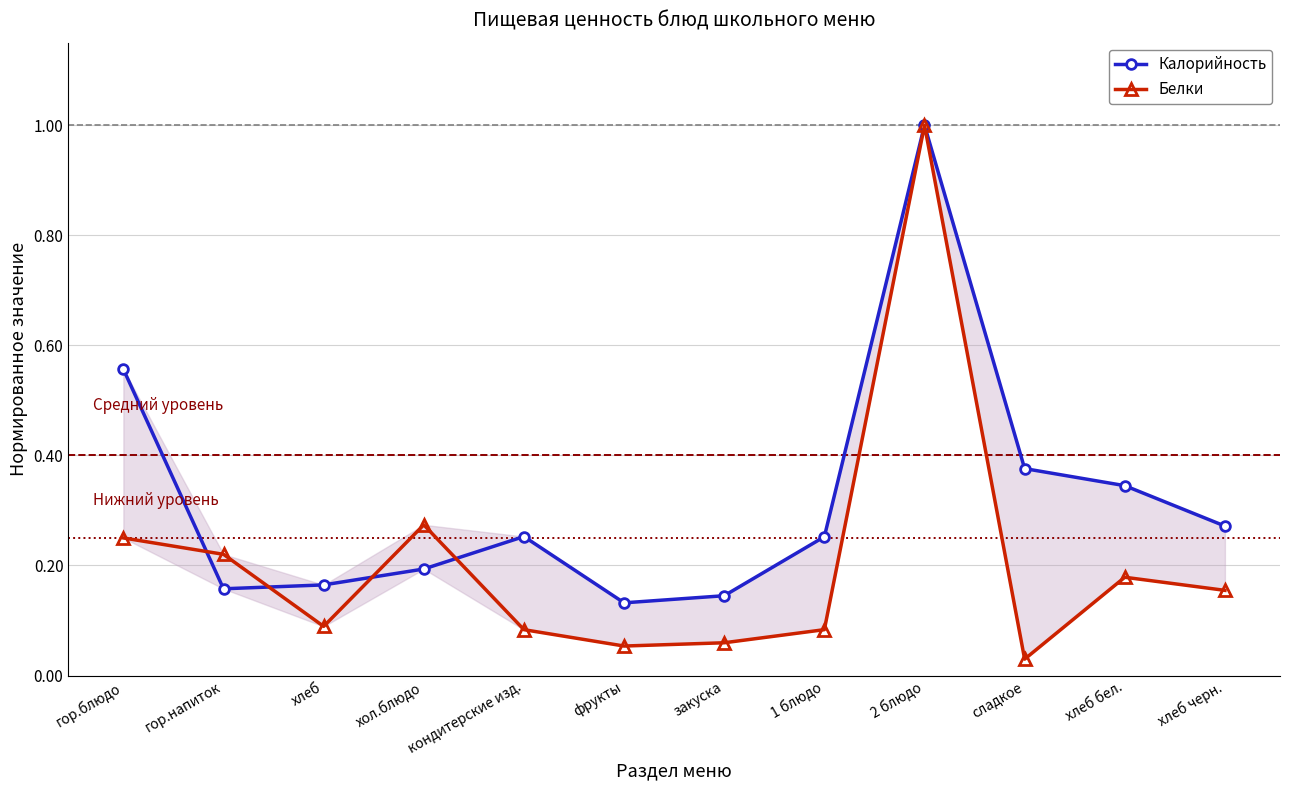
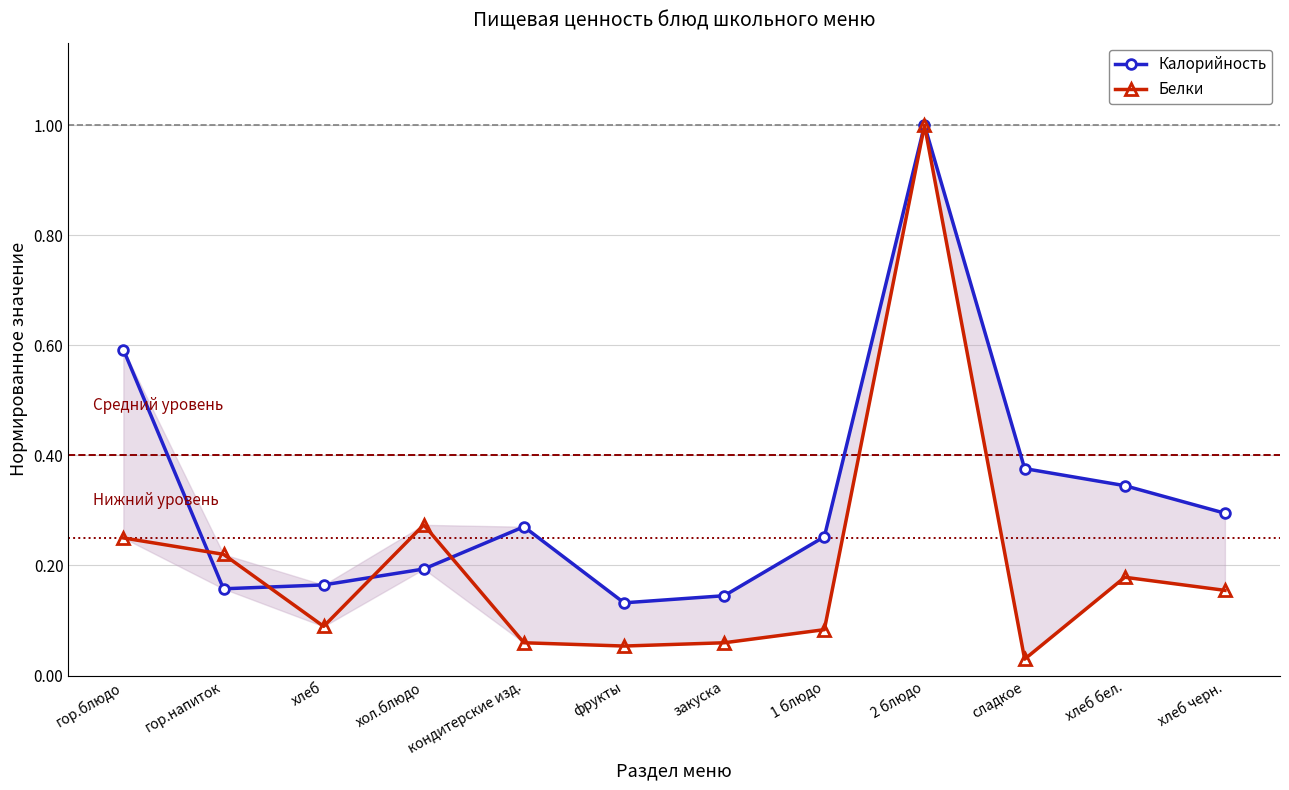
  {
    "Калорийность": {
-     "гор.блюдо": 0.56,
+     "гор.блюдо": 0.59,
      "гор.напиток": 0.16,
      "хол.блюдо": 0.19,
-     "кондитерские изд.": 0.25,
-     "хлеб черн.": 0.27
+     "кондитерские изд.": 0.27,
+     "хлеб черн.": 0.29
    },
    "Белки": {
      "гор.блюдо": 0.25,
      "хлеб": 0.09,
-     "кондитерские изд.": 0.08,
+     "кондитерские изд.": 0.06,
      "фрукты": 0.05,
      "закуска": 0.06,
      "1 блюдо": 0.08,
      "сладкое": 0.03,
      "хлеб бел.": 0.18,
      "хлеб черн.": 0.15
    }
  }
